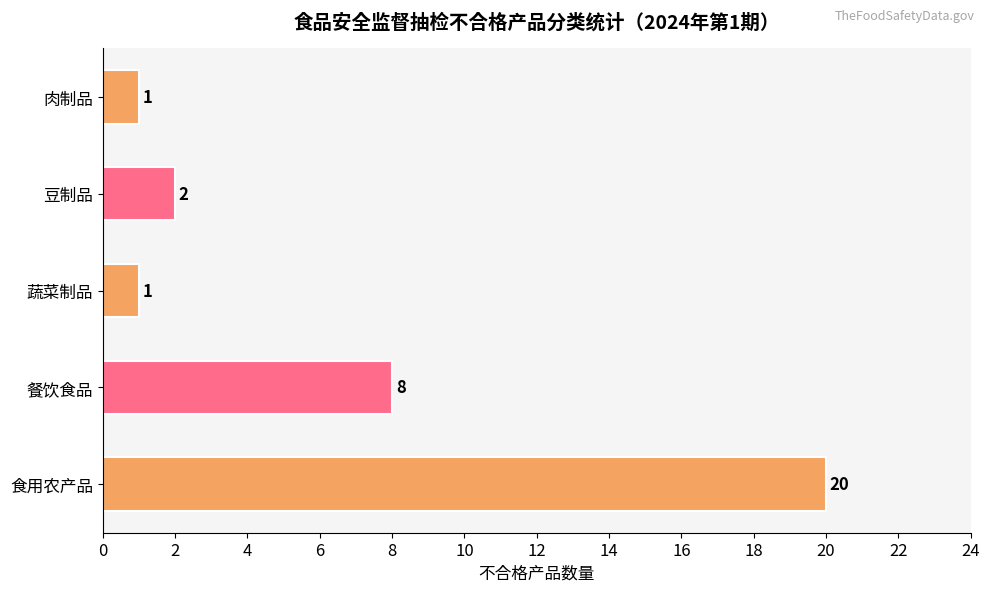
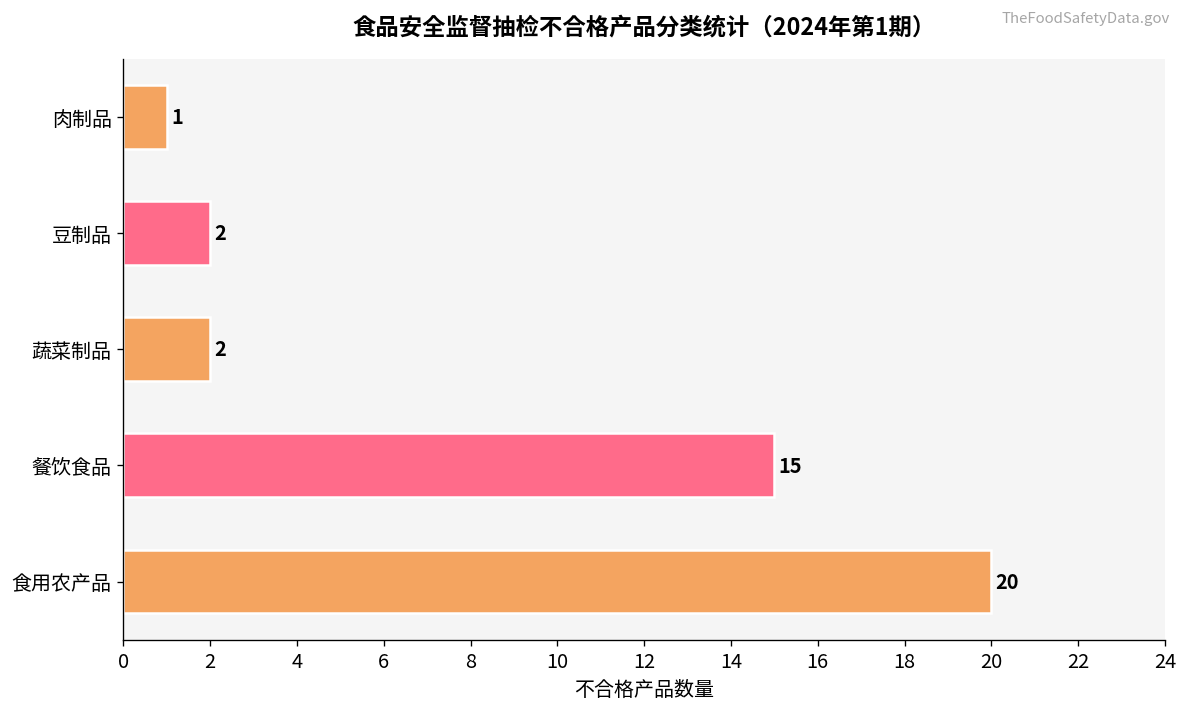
  {
    "肉制品": 1,
    "豆制品": 2,
-   "蔬菜制品": 1,
-   "餐饮食品": 8,
+   "蔬菜制品": 2,
+   "餐饮食品": 15,
    "食用农产品": 20
  }
